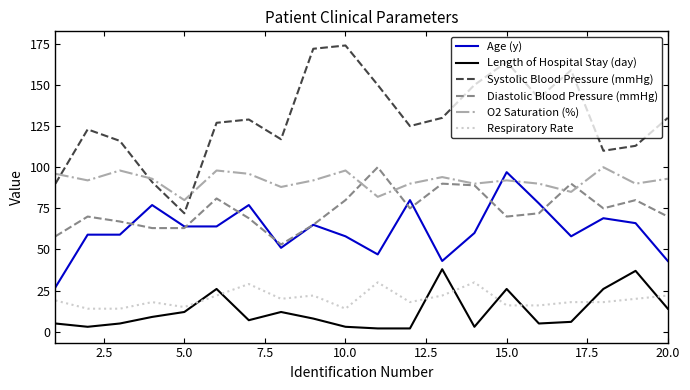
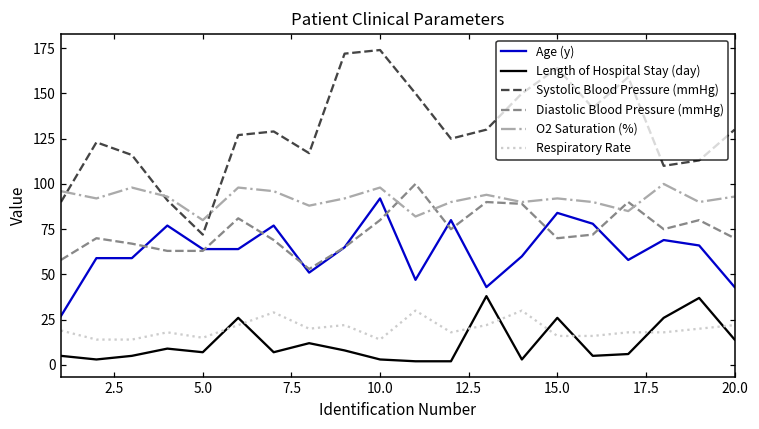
  {
    "Age (y)": {
-     "10.0": 58,
-     "15.0": 97,
+     "10.0": 92,
+     "15.0": 84,
      "20.0": 43
    },
    "Length of Hospital Stay (day)": {
-     "5.0": 12,
+     "5.0": 7,
      "10.0": 3,
      "15.0": 26,
      "20.0": 14
    },
    "Systolic Blood Pressure (mmHg)": {
      "5.0": 72,
      "10.0": 174,
      "20.0": 130
    }
  }
